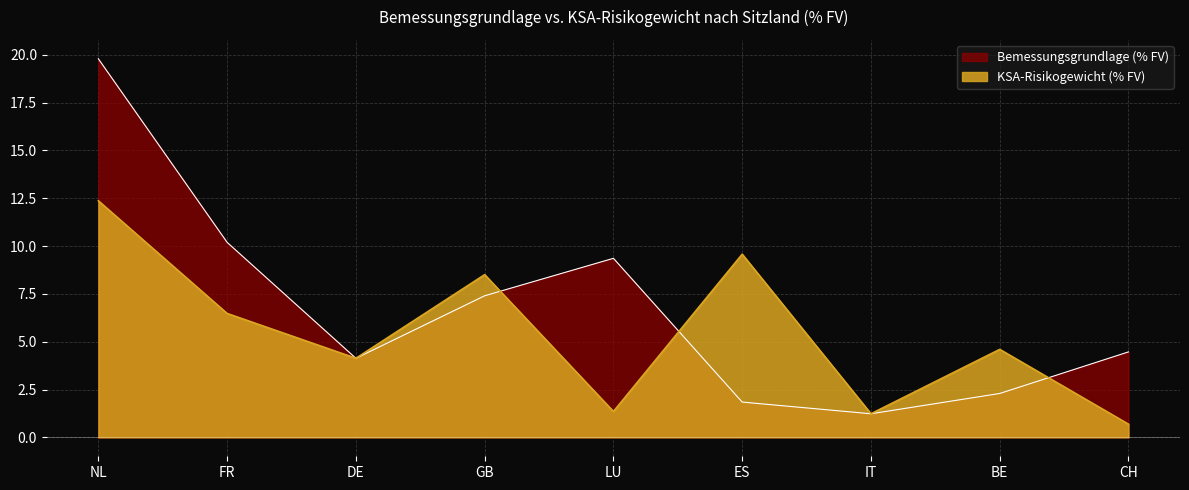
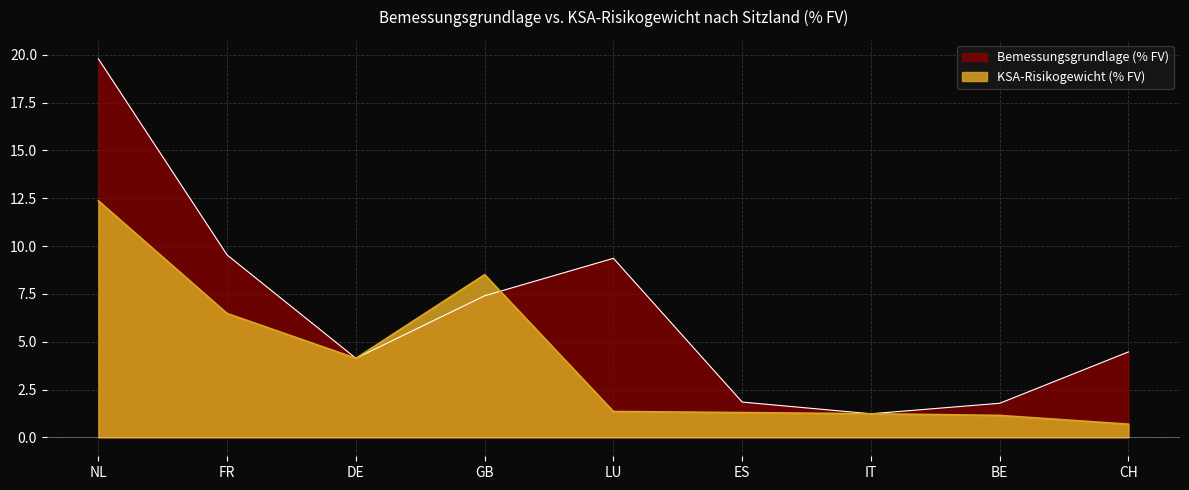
  {
    "Bemessungsgrundlage (% FV)": {
      "NL": 19.8,
-     "FR": 10.2,
+     "FR": 9.5,
      "GB": 7.4,
      "LU": 9.4,
      "ES": 1.8,
-     "BE": 2.3,
+     "BE": 1.8,
      "CH": 4.5
    },
    "KSA-Risikogewicht (% FV)": {
      "NL": 12.4,
      "FR": 6.5,
      "GB": 8.5,
      "LU": 1.4,
-     "ES": 9.6,
-     "BE": 4.6,
+     "ES": 1.3,
+     "BE": 1.1,
      "CH": 0.7
    }
  }
